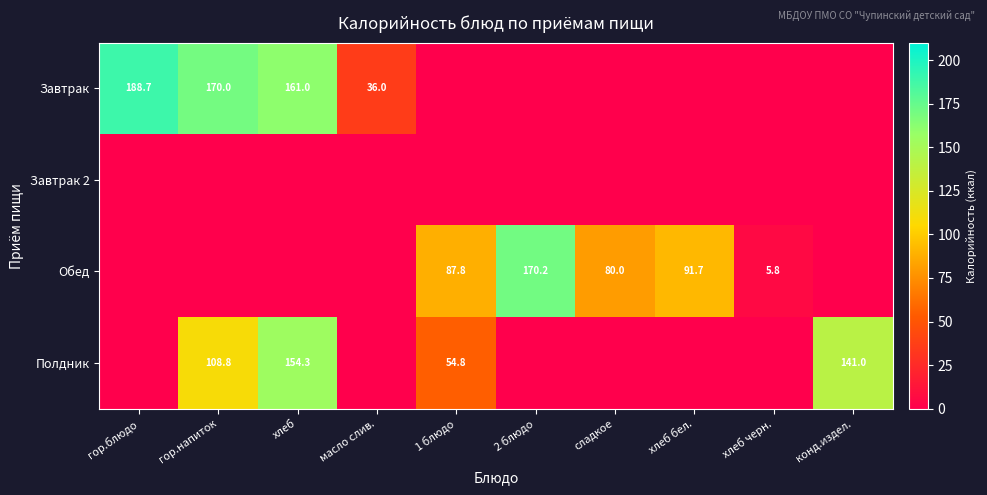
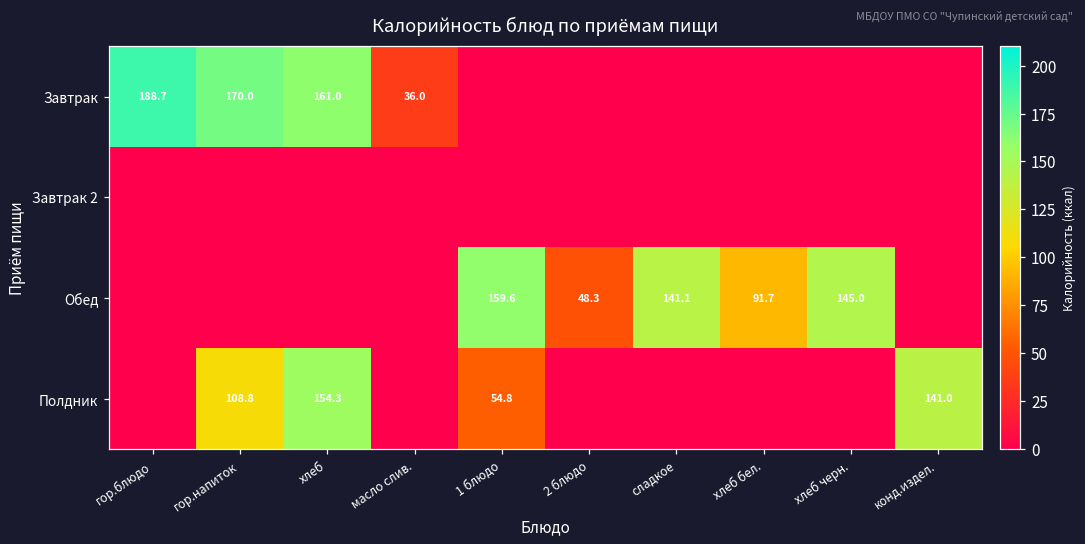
  {
    "Завтрак": {
      "гор.блюдо": 188.7,
      "гор.напиток": 170.0,
      "хлеб": 161.0,
      "масло слив.": 36.0
    },
    "Обед": {
-     "1 блюдо": 87.8,
-     "2 блюдо": 170.2,
-     "сладкое": 80.0,
+     "1 блюдо": 159.6,
+     "2 блюдо": 48.3,
+     "сладкое": 141.1,
      "хлеб бел.": 91.7,
-     "хлеб черн.": 5.8
+     "хлеб черн.": 145.0
    },
    "Полдник": {
      "гор.напиток": 108.8,
      "хлеб": 154.3,
      "1 блюдо": 54.8,
      "конд.издел.": 141.0
    }
  }
